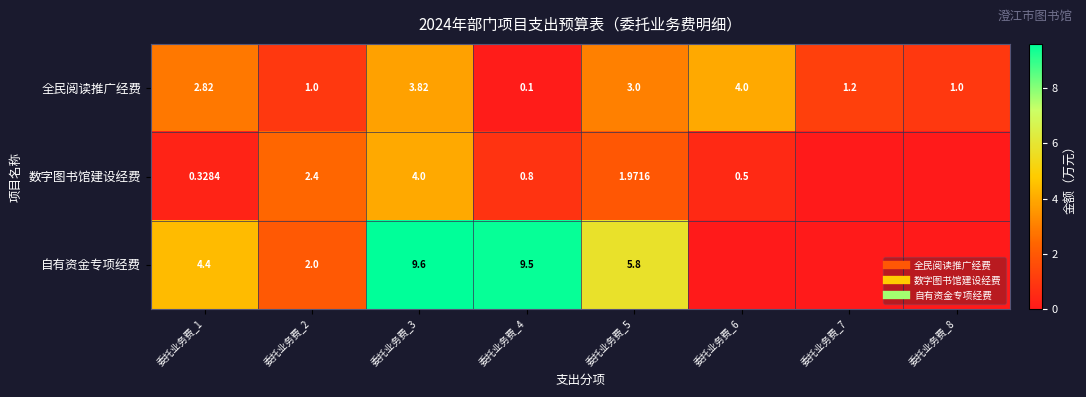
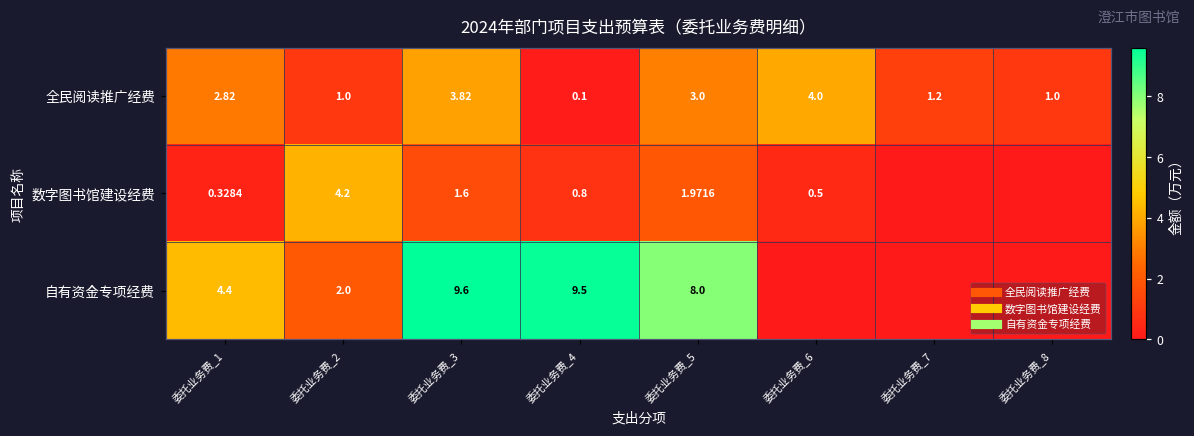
  {
    "全民阅读推广经费": {
      "委托业务费_1": 2.82,
      "委托业务费_2": 1.0,
      "委托业务费_3": 3.82,
      "委托业务费_4": 0.1,
      "委托业务费_5": 3.0,
      "委托业务费_6": 4.0,
      "委托业务费_7": 1.2,
      "委托业务费_8": 1.0
    },
    "数字图书馆建设经费": {
      "委托业务费_1": 0.3284,
-     "委托业务费_2": 2.4,
-     "委托业务费_3": 4.0,
+     "委托业务费_2": 4.2,
+     "委托业务费_3": 1.6,
      "委托业务费_4": 0.8,
      "委托业务费_5": 1.9716,
      "委托业务费_6": 0.5
    },
    "自有资金专项经费": {
      "委托业务费_1": 4.4,
      "委托业务费_2": 2.0,
      "委托业务费_3": 9.6,
      "委托业务费_4": 9.5,
-     "委托业务费_5": 5.8
+     "委托业务费_5": 8.0
    }
  }
